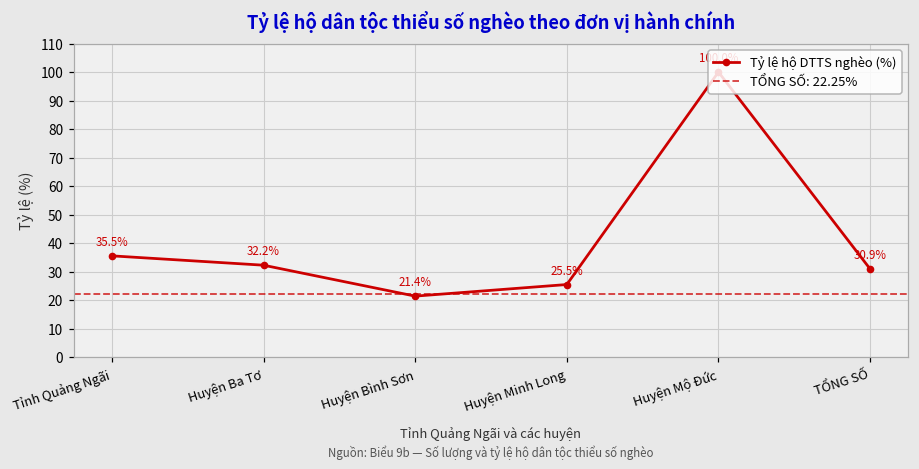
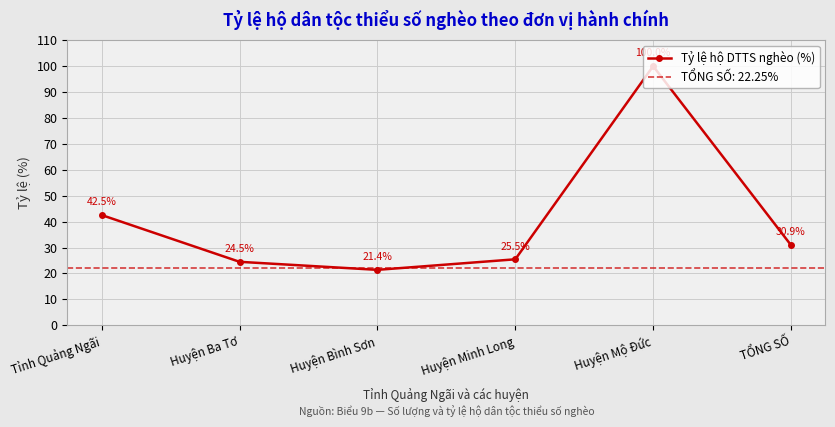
  {
-   "Tỉnh Quảng Ngãi": "35.5%",
-   "Huyện Ba Tơ": "32.2%",
+   "Tỉnh Quảng Ngãi": "42.5%",
+   "Huyện Ba Tơ": "24.5%",
    "Huyện Bình Sơn": "21.4%",
    "Huyện Minh Long": "25.5%",
    "TỔNG SỐ": "30.9%"
  }
